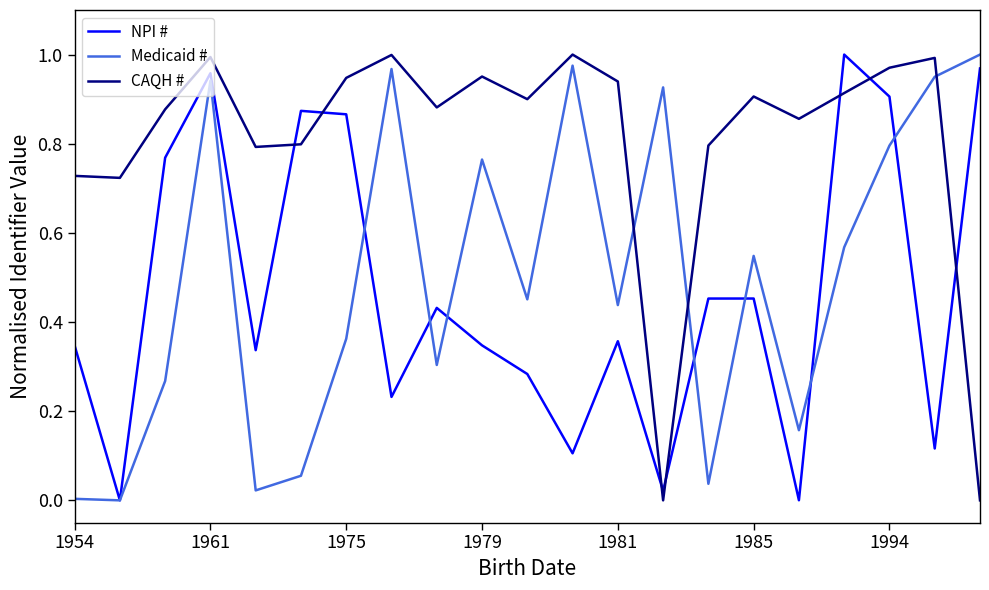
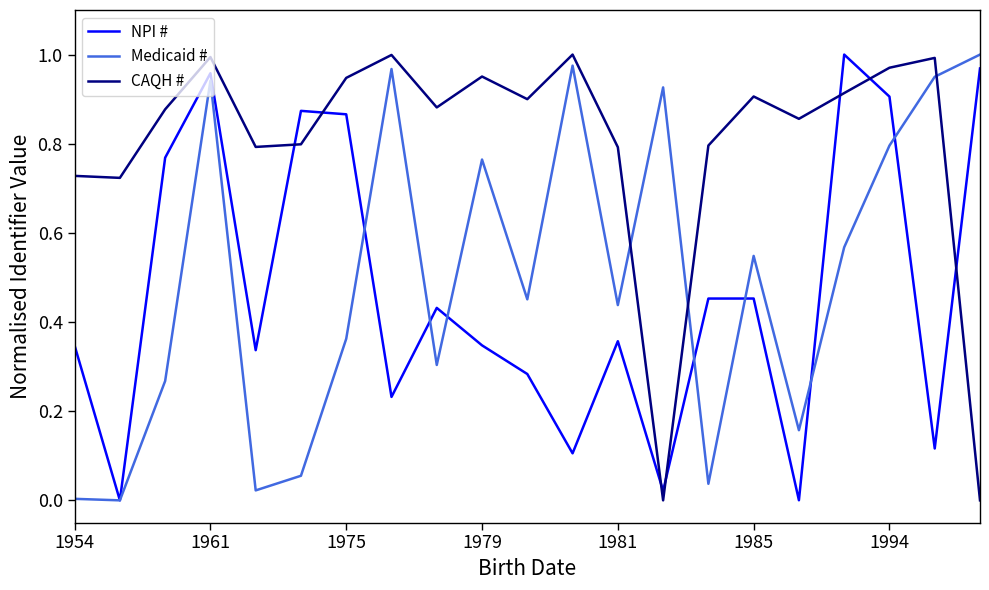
  {
    "NPI #": {
      "1954": 0.35,
      "1975": 0.87,
      "1979": 0.35,
      "1981": 0.36,
      "1985": 0.45,
      "1994": 0.91
    },
    "Medicaid #": {
      "1954": 0.00,
      "1975": 0.36,
      "1979": 0.76,
      "1981": 0.44,
      "1985": 0.55,
      "1994": 0.80
    },
    "CAQH #": {
      "1954": 0.73,
      "1975": 0.95,
      "1979": 0.95,
-     "1981": 0.94,
+     "1981": 0.79,
      "1985": 0.91,
      "1994": 0.97
    }
  }
